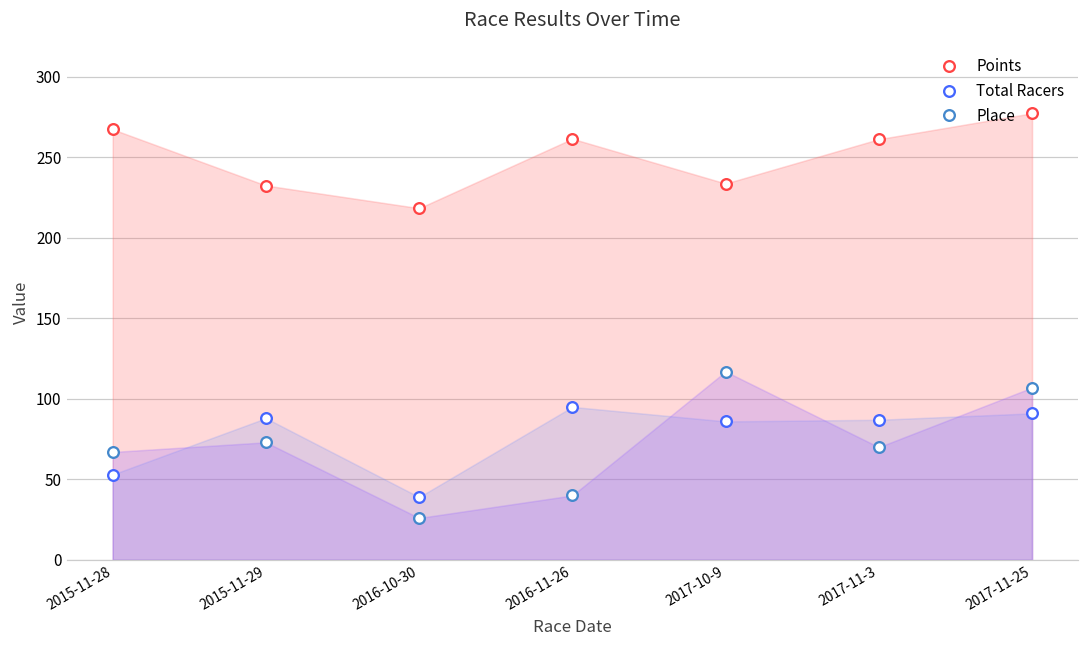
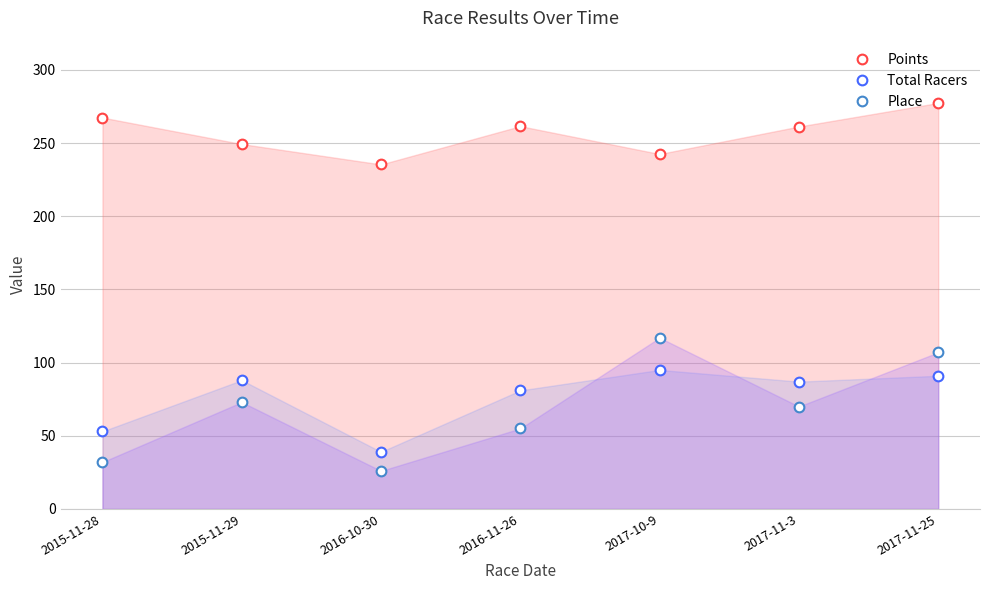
  {
    "Points": {
      "2015-11-28": 267,
-     "2015-11-29": 233,
-     "2016-10-30": 218,
+     "2015-11-29": 249,
+     "2016-10-30": 235,
      "2016-11-26": 262,
-     "2017-10-9": 234,
+     "2017-10-9": 243,
      "2017-11-3": 261,
      "2017-11-25": 277
    },
    "Total Racers": {
      "2015-11-28": 53,
      "2015-11-29": 88,
      "2016-10-30": 39,
-     "2016-11-26": 95,
-     "2017-10-9": 86,
+     "2016-11-26": 81,
+     "2017-10-9": 95,
      "2017-11-3": 87,
      "2017-11-25": 91
    },
    "Place": {
-     "2015-11-28": 67,
+     "2015-11-28": 32,
      "2015-11-29": 73,
      "2016-10-30": 26,
-     "2016-11-26": 40,
+     "2016-11-26": 55,
      "2017-10-9": 117,
      "2017-11-3": 70,
      "2017-11-25": 107
    }
  }
